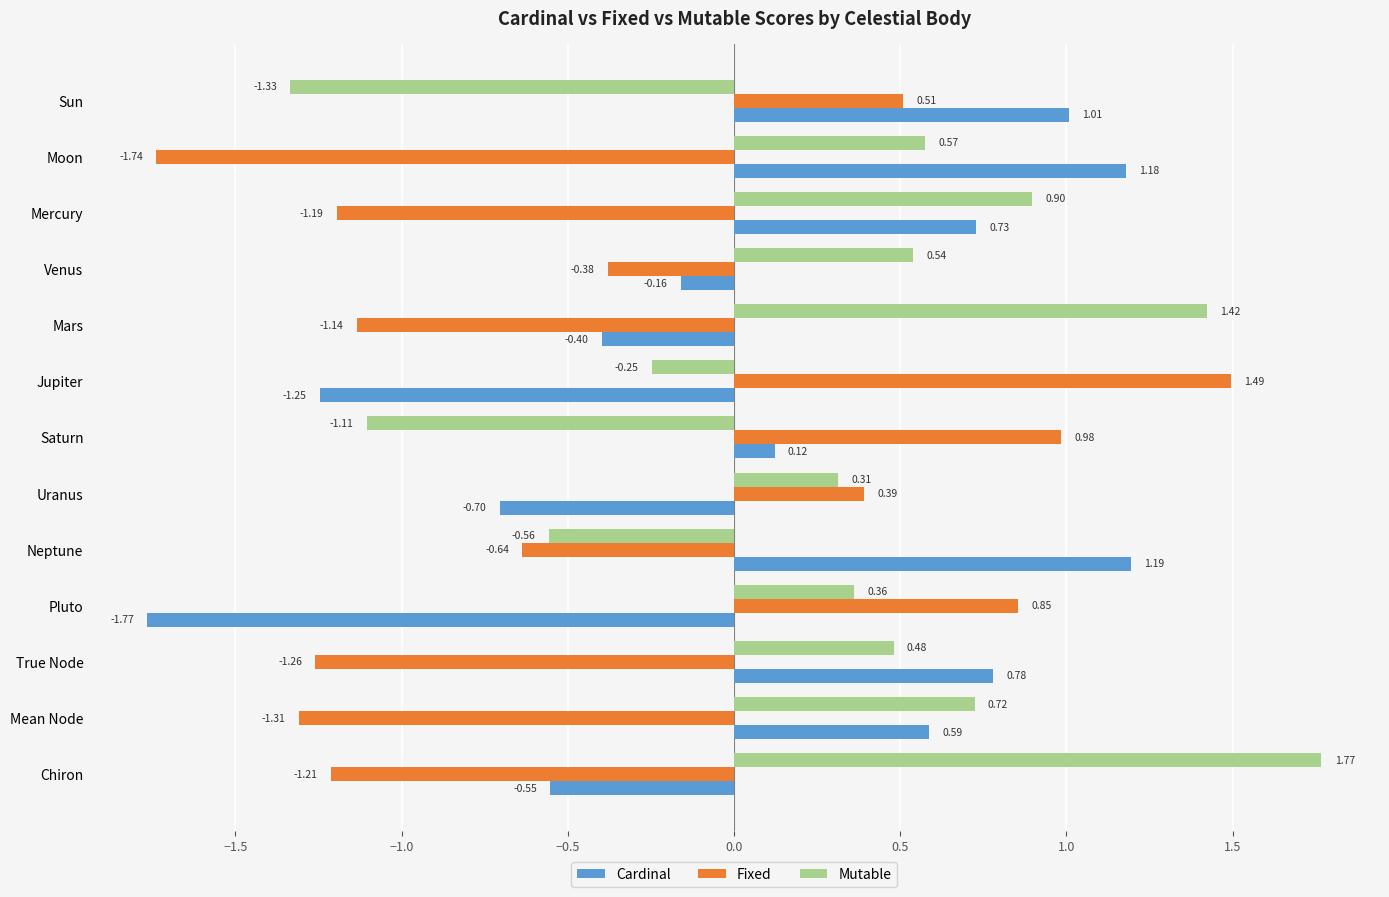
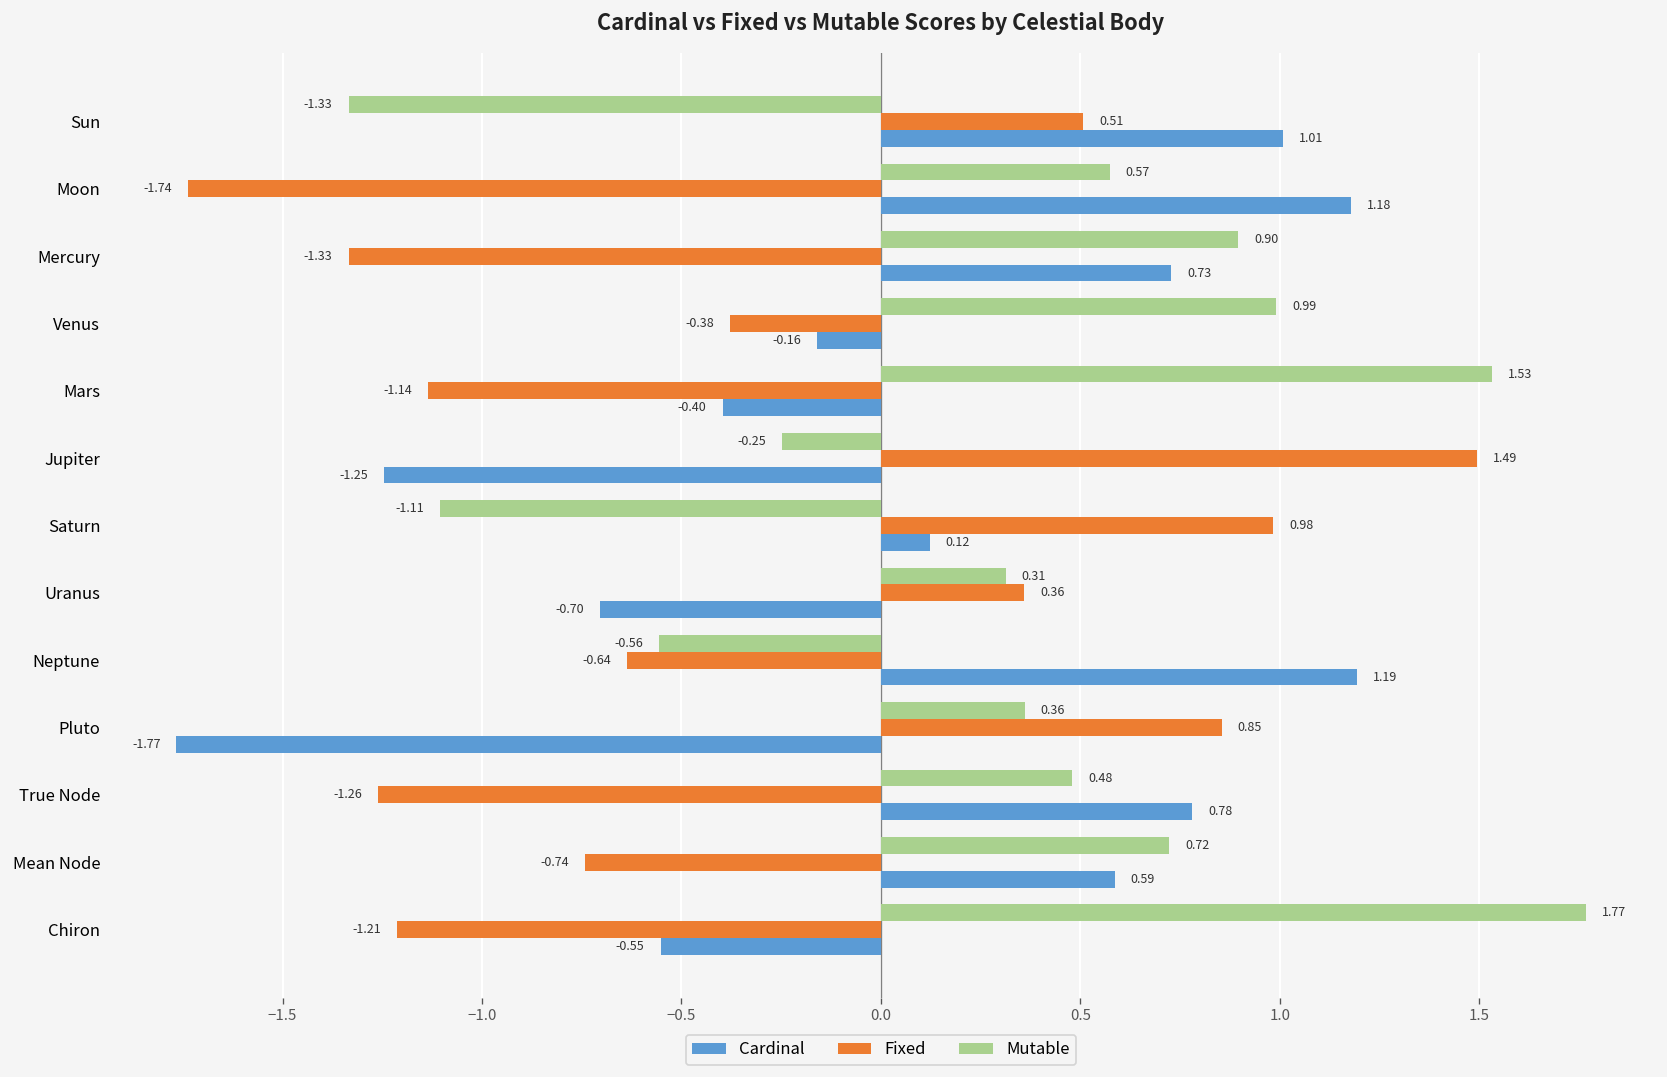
  {
    "Cardinal": {
      "Sun": 1.01,
      "Moon": 1.18,
      "Mercury": 0.73,
      "Venus": -0.16,
      "Mars": -0.40,
      "Jupiter": -1.25,
      "Saturn": 0.12,
      "Uranus": -0.70,
      "Neptune": 1.19,
      "Pluto": -1.77,
      "True Node": 0.78,
      "Mean Node": 0.59,
      "Chiron": -0.55
    },
    "Fixed": {
      "Sun": 0.51,
      "Moon": -1.74,
-     "Mercury": -1.19,
+     "Mercury": -1.33,
      "Venus": -0.38,
      "Mars": -1.14,
      "Jupiter": 1.49,
      "Saturn": 0.98,
-     "Uranus": 0.39,
+     "Uranus": 0.36,
      "Neptune": -0.64,
      "Pluto": 0.85,
      "True Node": -1.26,
-     "Mean Node": -1.31,
+     "Mean Node": -0.74,
      "Chiron": -1.21
    },
    "Mutable": {
      "Sun": -1.33,
      "Moon": 0.57,
      "Mercury": 0.90,
-     "Venus": 0.54,
-     "Mars": 1.42,
+     "Venus": 0.99,
+     "Mars": 1.53,
      "Jupiter": -0.25,
      "Saturn": -1.11,
      "Uranus": 0.31,
      "Neptune": -0.56,
      "Pluto": 0.36,
      "True Node": 0.48,
      "Mean Node": 0.72,
      "Chiron": 1.77
    }
  }
